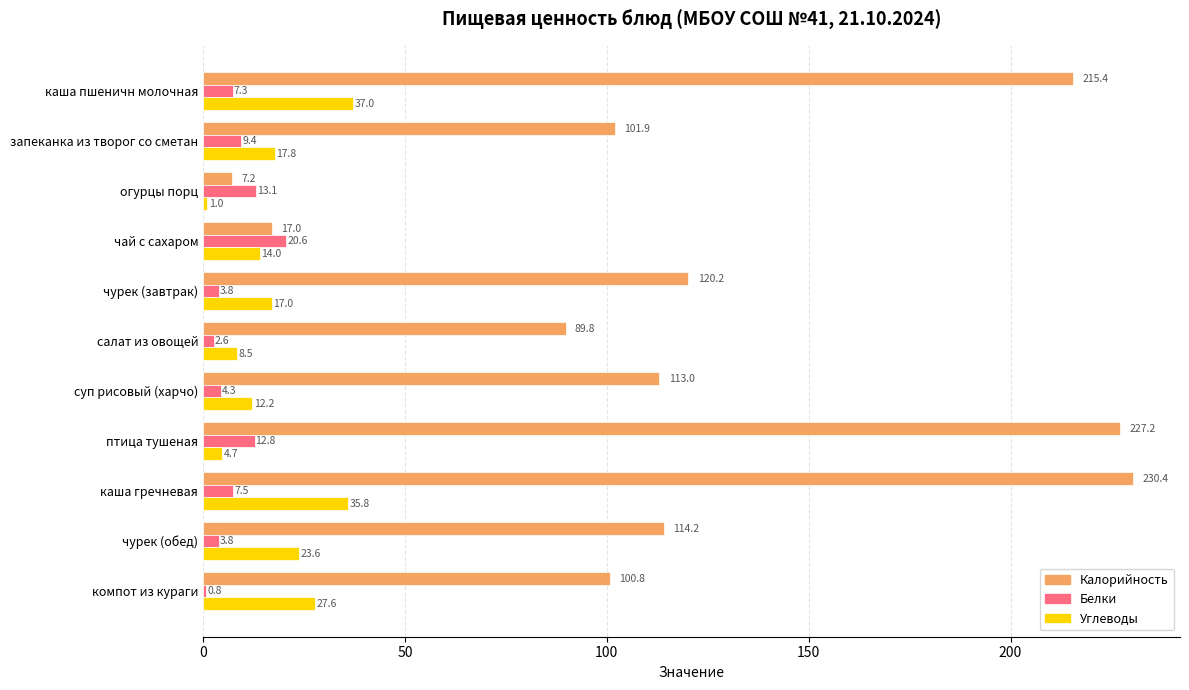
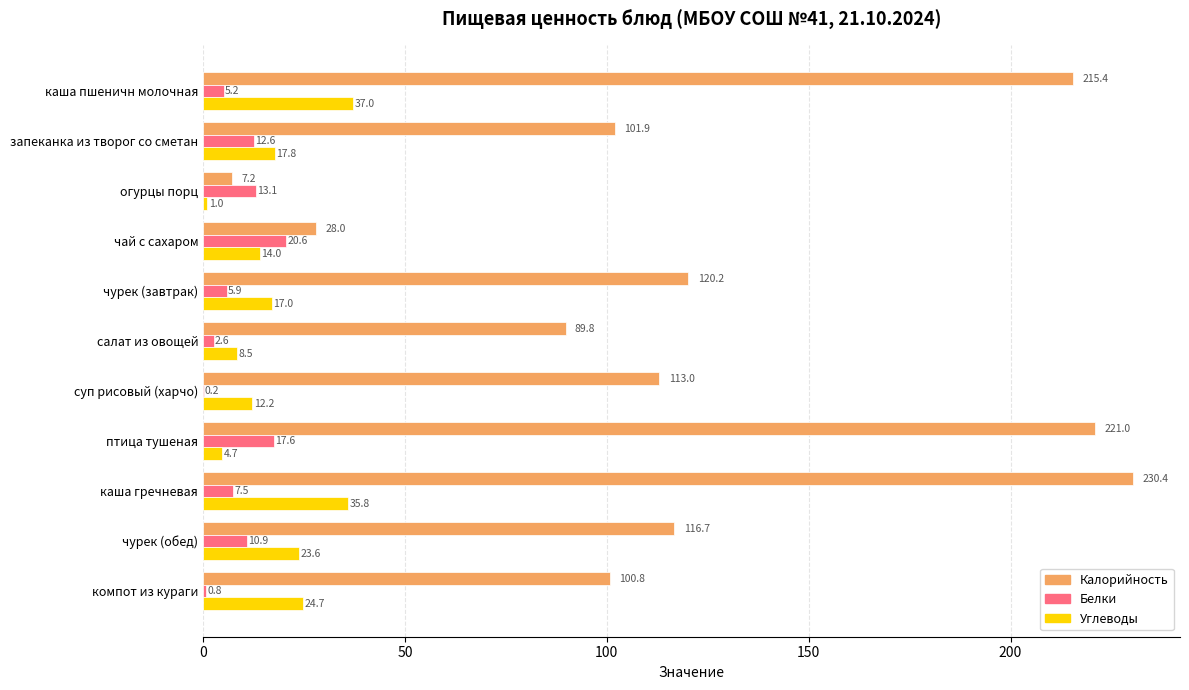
  {
    "Калорийность": {
      "каша пшеничн молочная": 215.4,
      "запеканка из творог со сметан": 101.9,
      "огурцы порц": 7.2,
-     "чай с сахаром": 17.0,
+     "чай с сахаром": 28.0,
      "чурек (завтрак)": 120.2,
      "салат из овощей": 89.8,
      "суп рисовый (харчо)": 113.0,
-     "птица тушеная": 227.2,
+     "птица тушеная": 221.0,
      "каша гречневая": 230.4,
-     "чурек (обед)": 114.2,
+     "чурек (обед)": 116.7,
      "компот из кураги": 100.8
    },
    "Белки": {
-     "каша пшеничн молочная": 7.3,
-     "запеканка из творог со сметан": 9.4,
+     "каша пшеничн молочная": 5.2,
+     "запеканка из творог со сметан": 12.6,
      "огурцы порц": 13.1,
      "чай с сахаром": 20.6,
-     "чурек (завтрак)": 3.8,
+     "чурек (завтрак)": 5.9,
      "салат из овощей": 2.6,
-     "суп рисовый (харчо)": 4.3,
-     "птица тушеная": 12.8,
+     "суп рисовый (харчо)": 0.2,
+     "птица тушеная": 17.6,
      "каша гречневая": 7.5,
-     "чурек (обед)": 3.8,
+     "чурек (обед)": 10.9,
      "компот из кураги": 0.8
    },
    "Углеводы": {
      "каша пшеничн молочная": 37.0,
      "запеканка из творог со сметан": 17.8,
      "огурцы порц": 1.0,
      "чай с сахаром": 14.0,
      "чурек (завтрак)": 17.0,
      "салат из овощей": 8.5,
      "суп рисовый (харчо)": 12.2,
      "птица тушеная": 4.7,
      "каша гречневая": 35.8,
      "чурек (обед)": 23.6,
-     "компот из кураги": 27.6
+     "компот из кураги": 24.7
    }
  }
